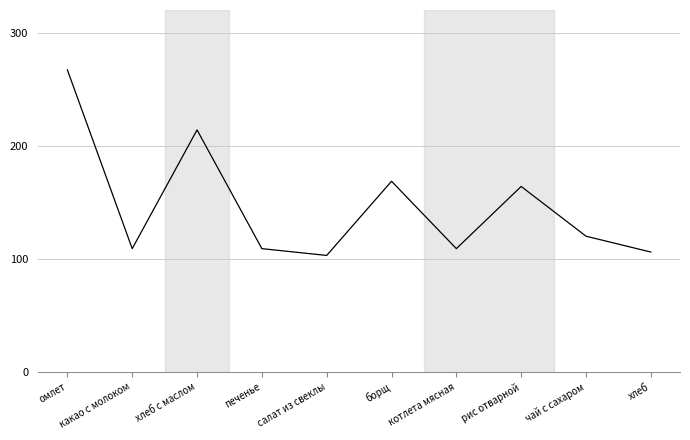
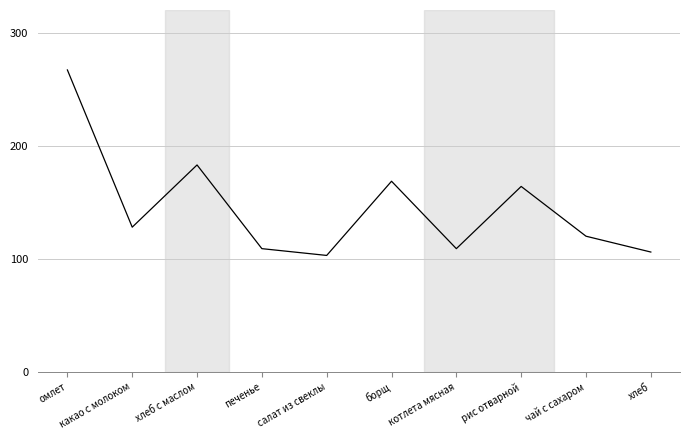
  {
    "омлет": 267,
-   "какао с молоком": 109,
-   "хлеб с маслом": 214,
+   "какао с молоком": 128,
+   "хлеб с маслом": 183,
    "печенье": 109,
    "салат из свеклы": 103,
    "борщ": 169,
    "котлета мясная": 109,
    "рис отварной": 164,
    "чай с сахаром": 120,
    "хлеб": 106
  }
